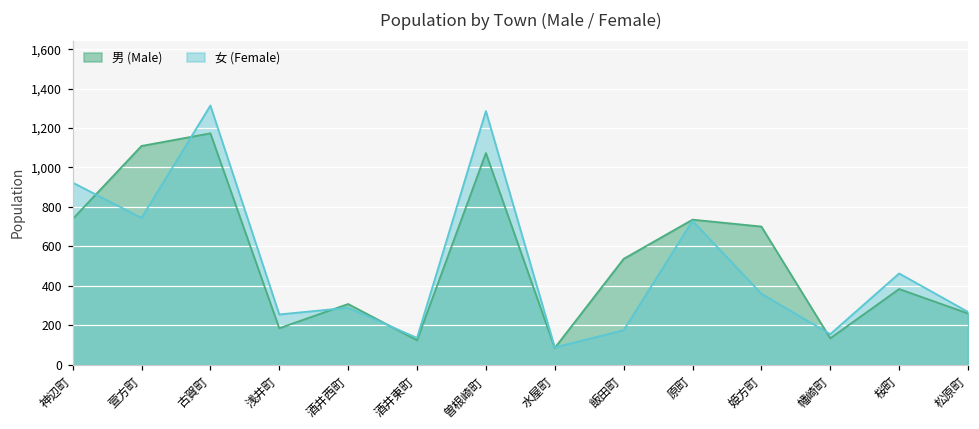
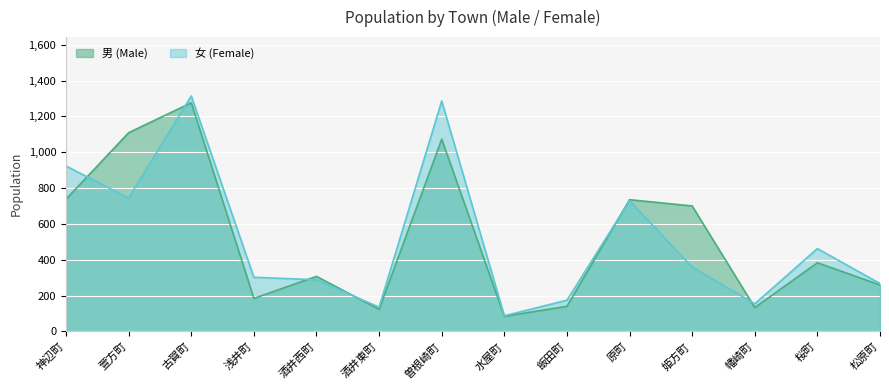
  {
    "男 (Male)": {
      "神辺町": "740",
      "萱方町": "1,110",
-     "古賀町": "1,170",
+     "古賀町": "1,280",
      "浅井町": "180",
      "酒井西町": "310",
      "曽根崎町": "1,070",
-     "飯田町": "540",
+     "飯田町": "140",
      "姫方町": "700",
      "幡崎町": "130",
      "桜町": "380"
    },
    "女 (Female)": {
      "神辺町": "920",
      "萱方町": "740",
      "古賀町": "1,310",
-     "浅井町": "250",
+     "浅井町": "300",
      "酒井西町": "290",
      "曽根崎町": "1,290",
      "飯田町": "170",
      "姫方町": "360",
      "幡崎町": "150",
      "桜町": "460"
    }
  }
